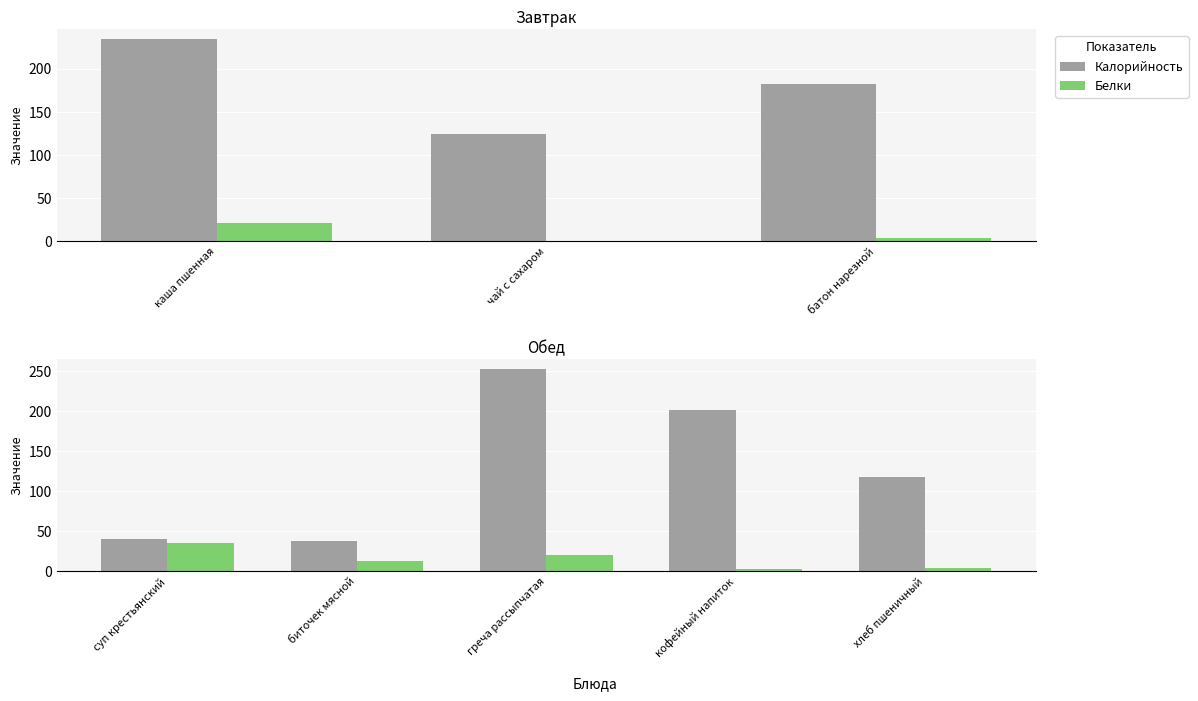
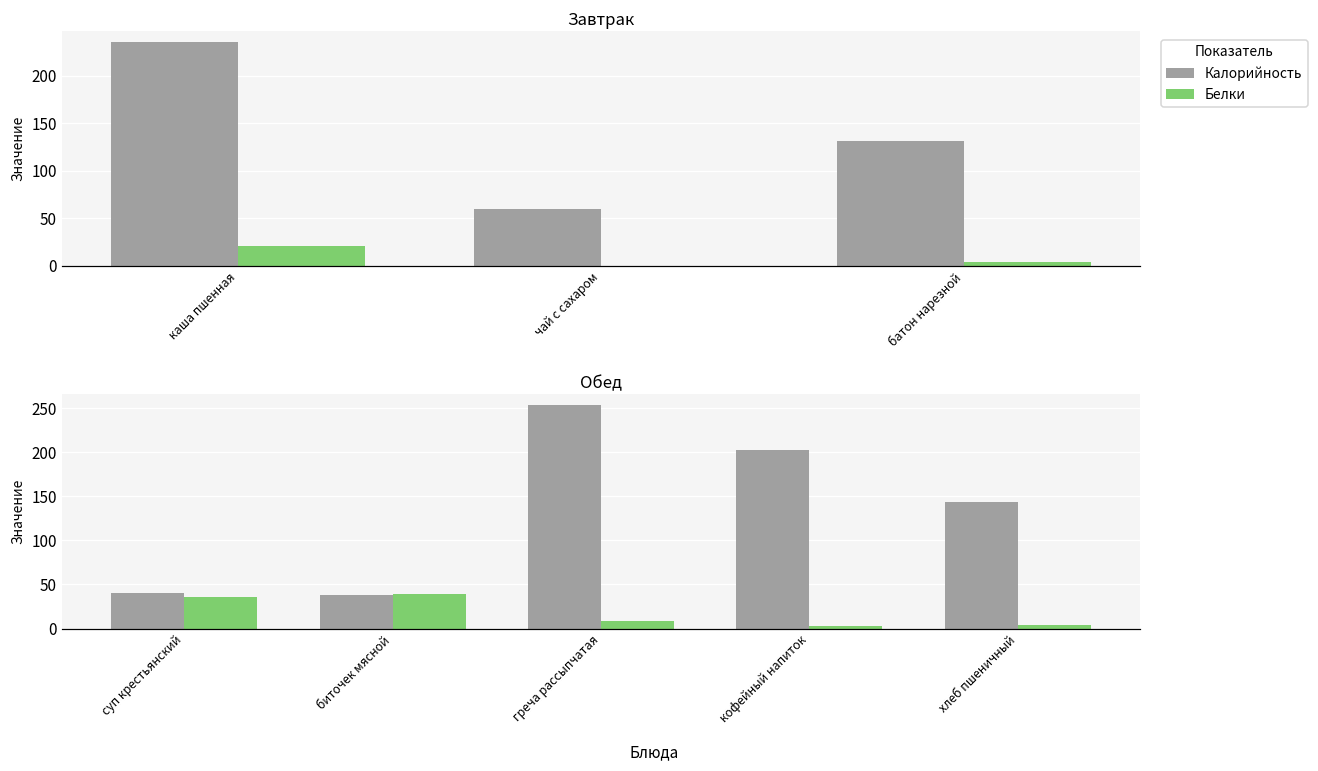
  {
    "Завтрак": {
      "Калорийность": {
        "каша пшенная": 240,
-       "чай с сахаром": 130,
-       "батон нарезной": 180
+       "чай с сахаром": 60,
+       "батон нарезной": 130
      },
      "Белки": {
        "каша пшенная": 20,
        "чай с сахаром": 0,
        "батон нарезной": 0
      }
    },
    "Обед": {
      "Калорийность": {
        "суп крестьянский": 40,
        "биточек мясной": 40,
        "греча рассыпчатая": 250,
        "кофейный напиток": 200,
-       "хлеб пшеничный": 120
+       "хлеб пшеничный": 140
      },
      "Белки": {
        "суп крестьянский": 40,
-       "биточек мясной": 10,
-       "греча рассыпчатая": 20,
+       "биточек мясной": 40,
+       "греча рассыпчатая": 10,
        "кофейный напиток": 0,
        "хлеб пшеничный": 0
      }
    }
  }
